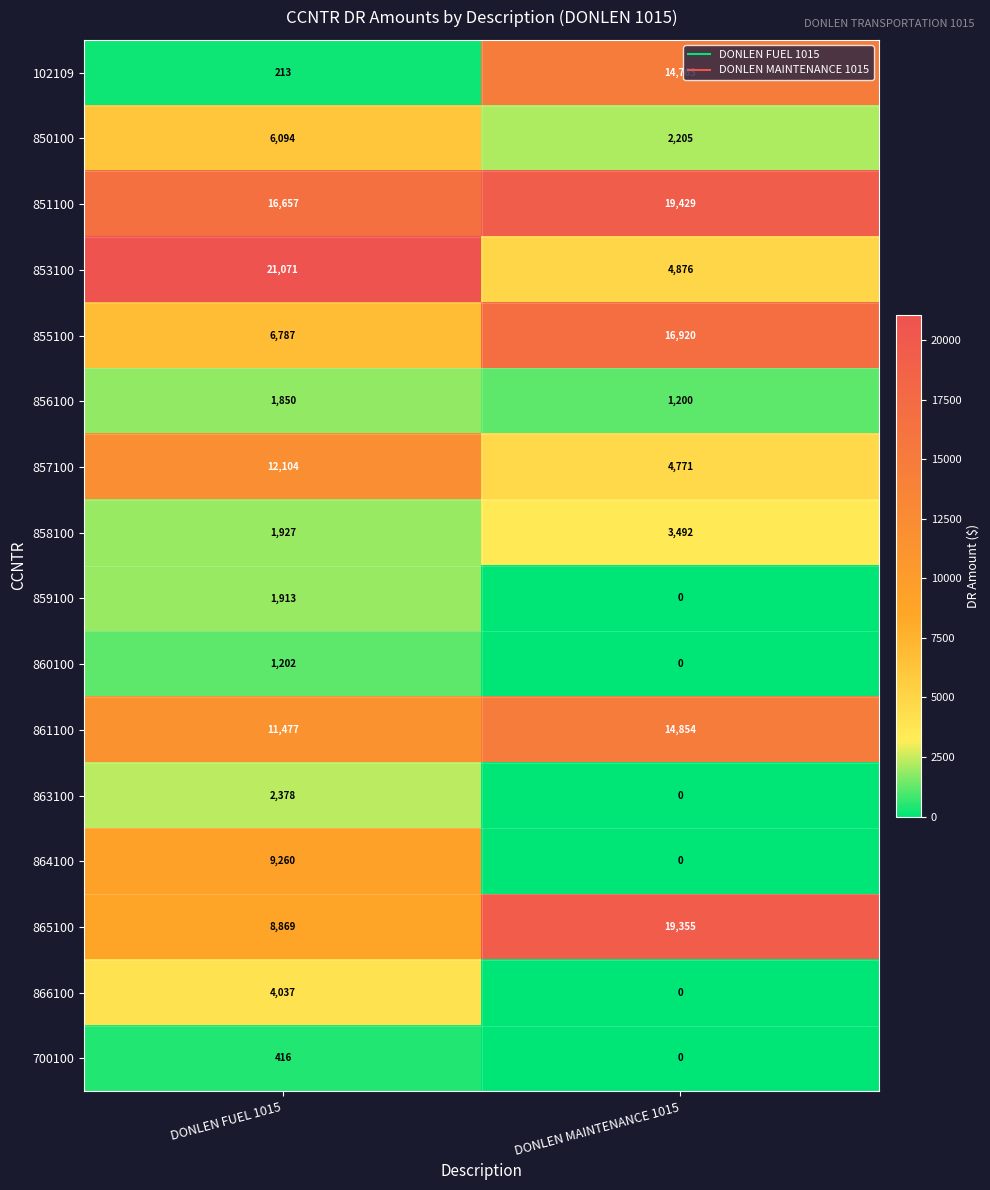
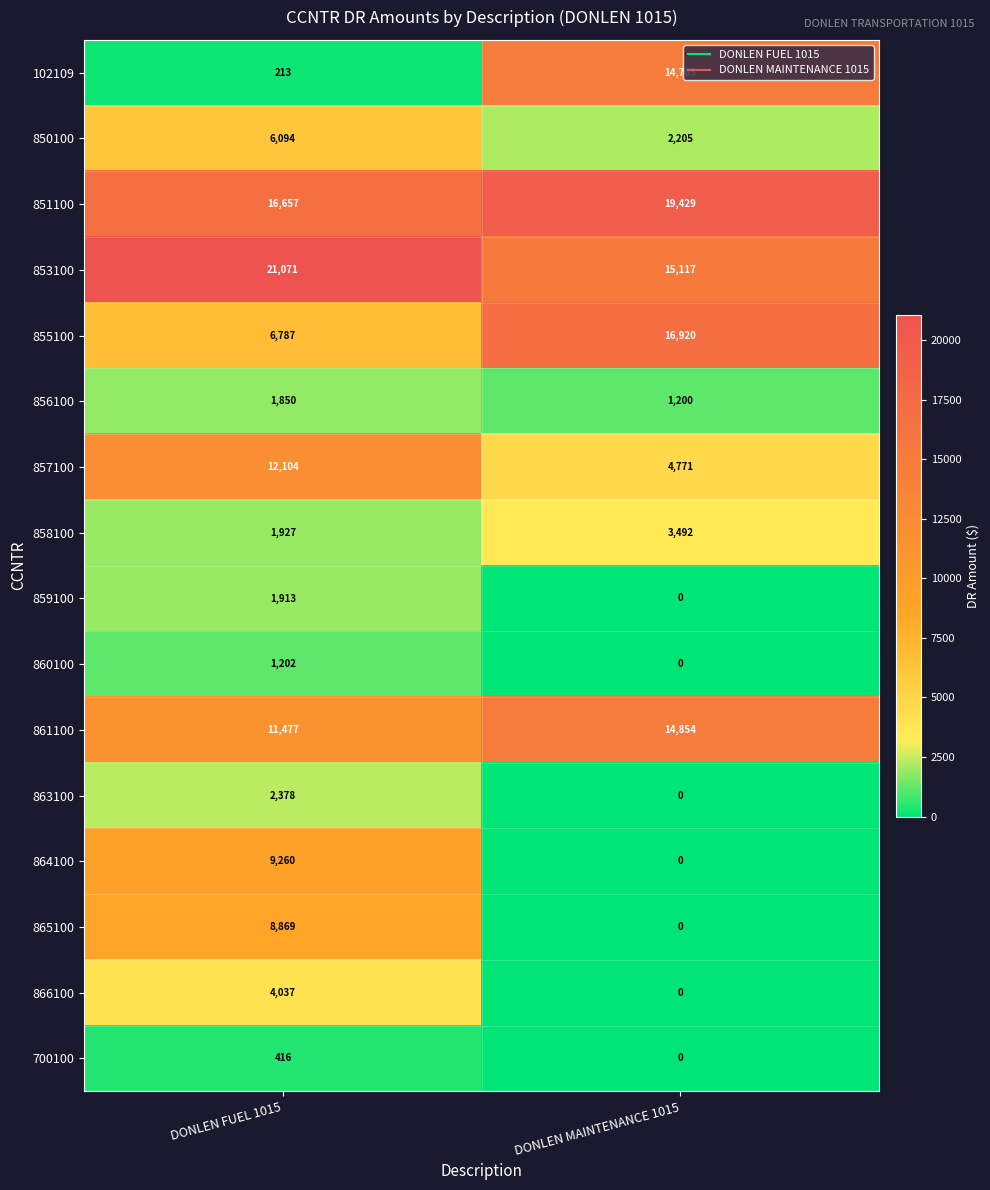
  {
    "102109": {
      "DONLEN FUEL 1015": "213"
    },
    "850100": {
      "DONLEN FUEL 1015": "6,094",
      "DONLEN MAINTENANCE 1015": "2,205"
    },
    "851100": {
      "DONLEN FUEL 1015": "16,657",
      "DONLEN MAINTENANCE 1015": "19,429"
    },
    "853100": {
      "DONLEN FUEL 1015": "21,071",
-     "DONLEN MAINTENANCE 1015": "4,876"
+     "DONLEN MAINTENANCE 1015": "15,117"
    },
    "855100": {
      "DONLEN FUEL 1015": "6,787",
      "DONLEN MAINTENANCE 1015": "16,920"
    },
    "856100": {
      "DONLEN FUEL 1015": "1,850",
      "DONLEN MAINTENANCE 1015": "1,200"
    },
    "857100": {
      "DONLEN FUEL 1015": "12,104",
      "DONLEN MAINTENANCE 1015": "4,771"
    },
    "858100": {
      "DONLEN FUEL 1015": "1,927",
      "DONLEN MAINTENANCE 1015": "3,492"
    },
    "859100": {
      "DONLEN FUEL 1015": "1,913",
      "DONLEN MAINTENANCE 1015": "0"
    },
    "860100": {
      "DONLEN FUEL 1015": "1,202",
      "DONLEN MAINTENANCE 1015": "0"
    },
    "861100": {
      "DONLEN FUEL 1015": "11,477",
      "DONLEN MAINTENANCE 1015": "14,854"
    },
    "863100": {
      "DONLEN FUEL 1015": "2,378",
      "DONLEN MAINTENANCE 1015": "0"
    },
    "864100": {
      "DONLEN FUEL 1015": "9,260",
      "DONLEN MAINTENANCE 1015": "0"
    },
    "865100": {
      "DONLEN FUEL 1015": "8,869",
-     "DONLEN MAINTENANCE 1015": "19,355"
+     "DONLEN MAINTENANCE 1015": "0"
    },
    "866100": {
      "DONLEN FUEL 1015": "4,037",
      "DONLEN MAINTENANCE 1015": "0"
    },
    "700100": {
      "DONLEN FUEL 1015": "416",
      "DONLEN MAINTENANCE 1015": "0"
    }
  }
